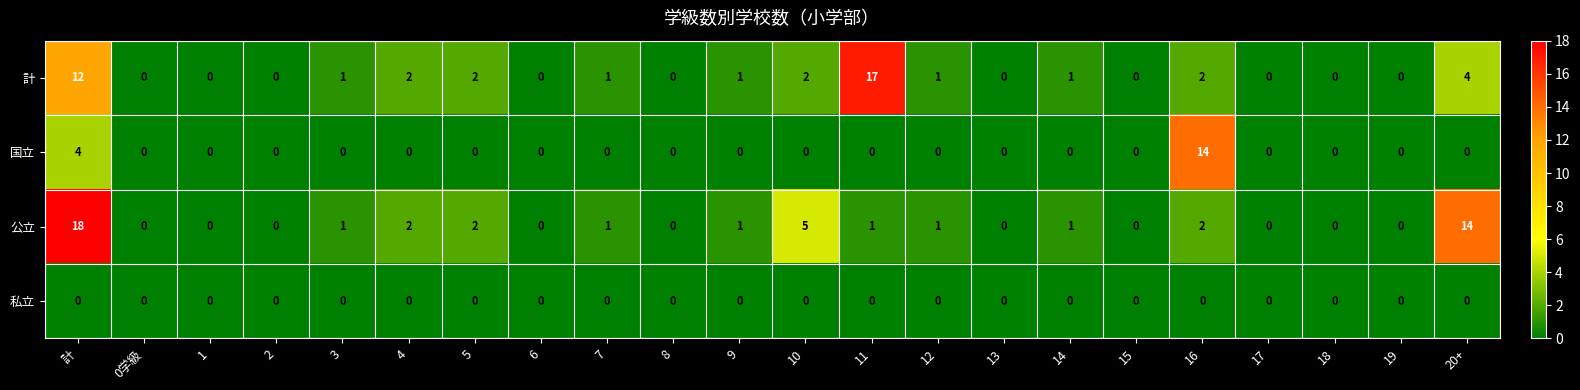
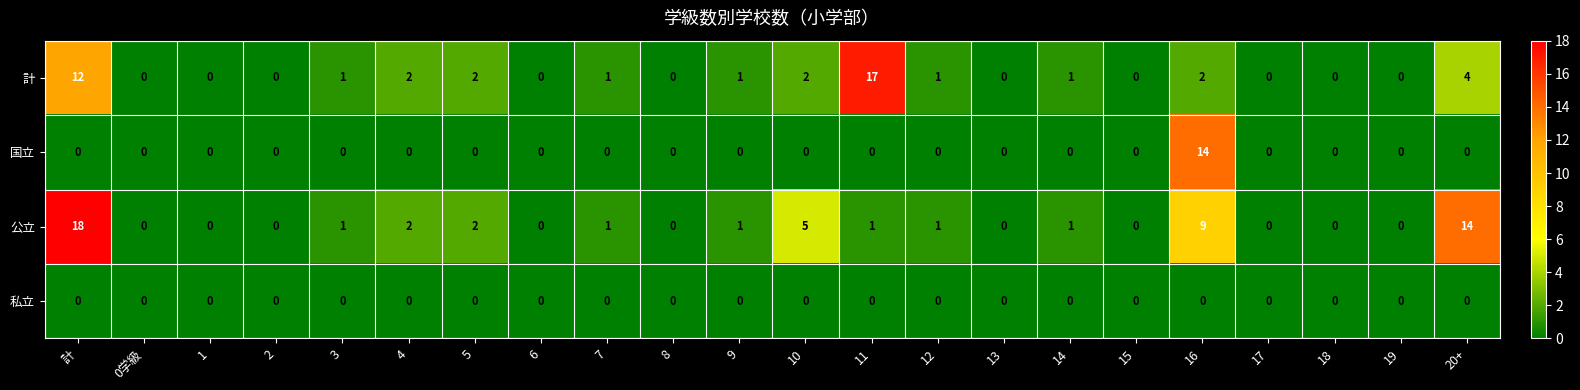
  {
    "計": {
      "計": 12,
      "0学級": 0,
      "1": 0,
      "2": 0,
      "3": 1,
      "4": 2,
      "5": 2,
      "6": 0,
      "7": 1,
      "8": 0,
      "9": 1,
      "10": 2,
      "11": 17,
      "12": 1,
      "13": 0,
      "14": 1,
      "15": 0,
      "16": 2,
      "17": 0,
      "18": 0,
      "19": 0,
      "20+": 4
    },
    "国立": {
-     "計": 4,
+     "計": 0,
      "0学級": 0,
      "1": 0,
      "2": 0,
      "3": 0,
      "4": 0,
      "5": 0,
      "6": 0,
      "7": 0,
      "8": 0,
      "9": 0,
      "10": 0,
      "11": 0,
      "12": 0,
      "13": 0,
      "14": 0,
      "15": 0,
      "16": 14,
      "17": 0,
      "18": 0,
      "19": 0,
      "20+": 0
    },
    "公立": {
      "計": 18,
      "0学級": 0,
      "1": 0,
      "2": 0,
      "3": 1,
      "4": 2,
      "5": 2,
      "6": 0,
      "7": 1,
      "8": 0,
      "9": 1,
      "10": 5,
      "11": 1,
      "12": 1,
      "13": 0,
      "14": 1,
      "15": 0,
-     "16": 2,
+     "16": 9,
      "17": 0,
      "18": 0,
      "19": 0,
      "20+": 14
    },
    "私立": {
      "計": 0,
      "0学級": 0,
      "1": 0,
      "2": 0,
      "3": 0,
      "4": 0,
      "5": 0,
      "6": 0,
      "7": 0,
      "8": 0,
      "9": 0,
      "10": 0,
      "11": 0,
      "12": 0,
      "13": 0,
      "14": 0,
      "15": 0,
      "16": 0,
      "17": 0,
      "18": 0,
      "19": 0,
      "20+": 0
    }
  }
